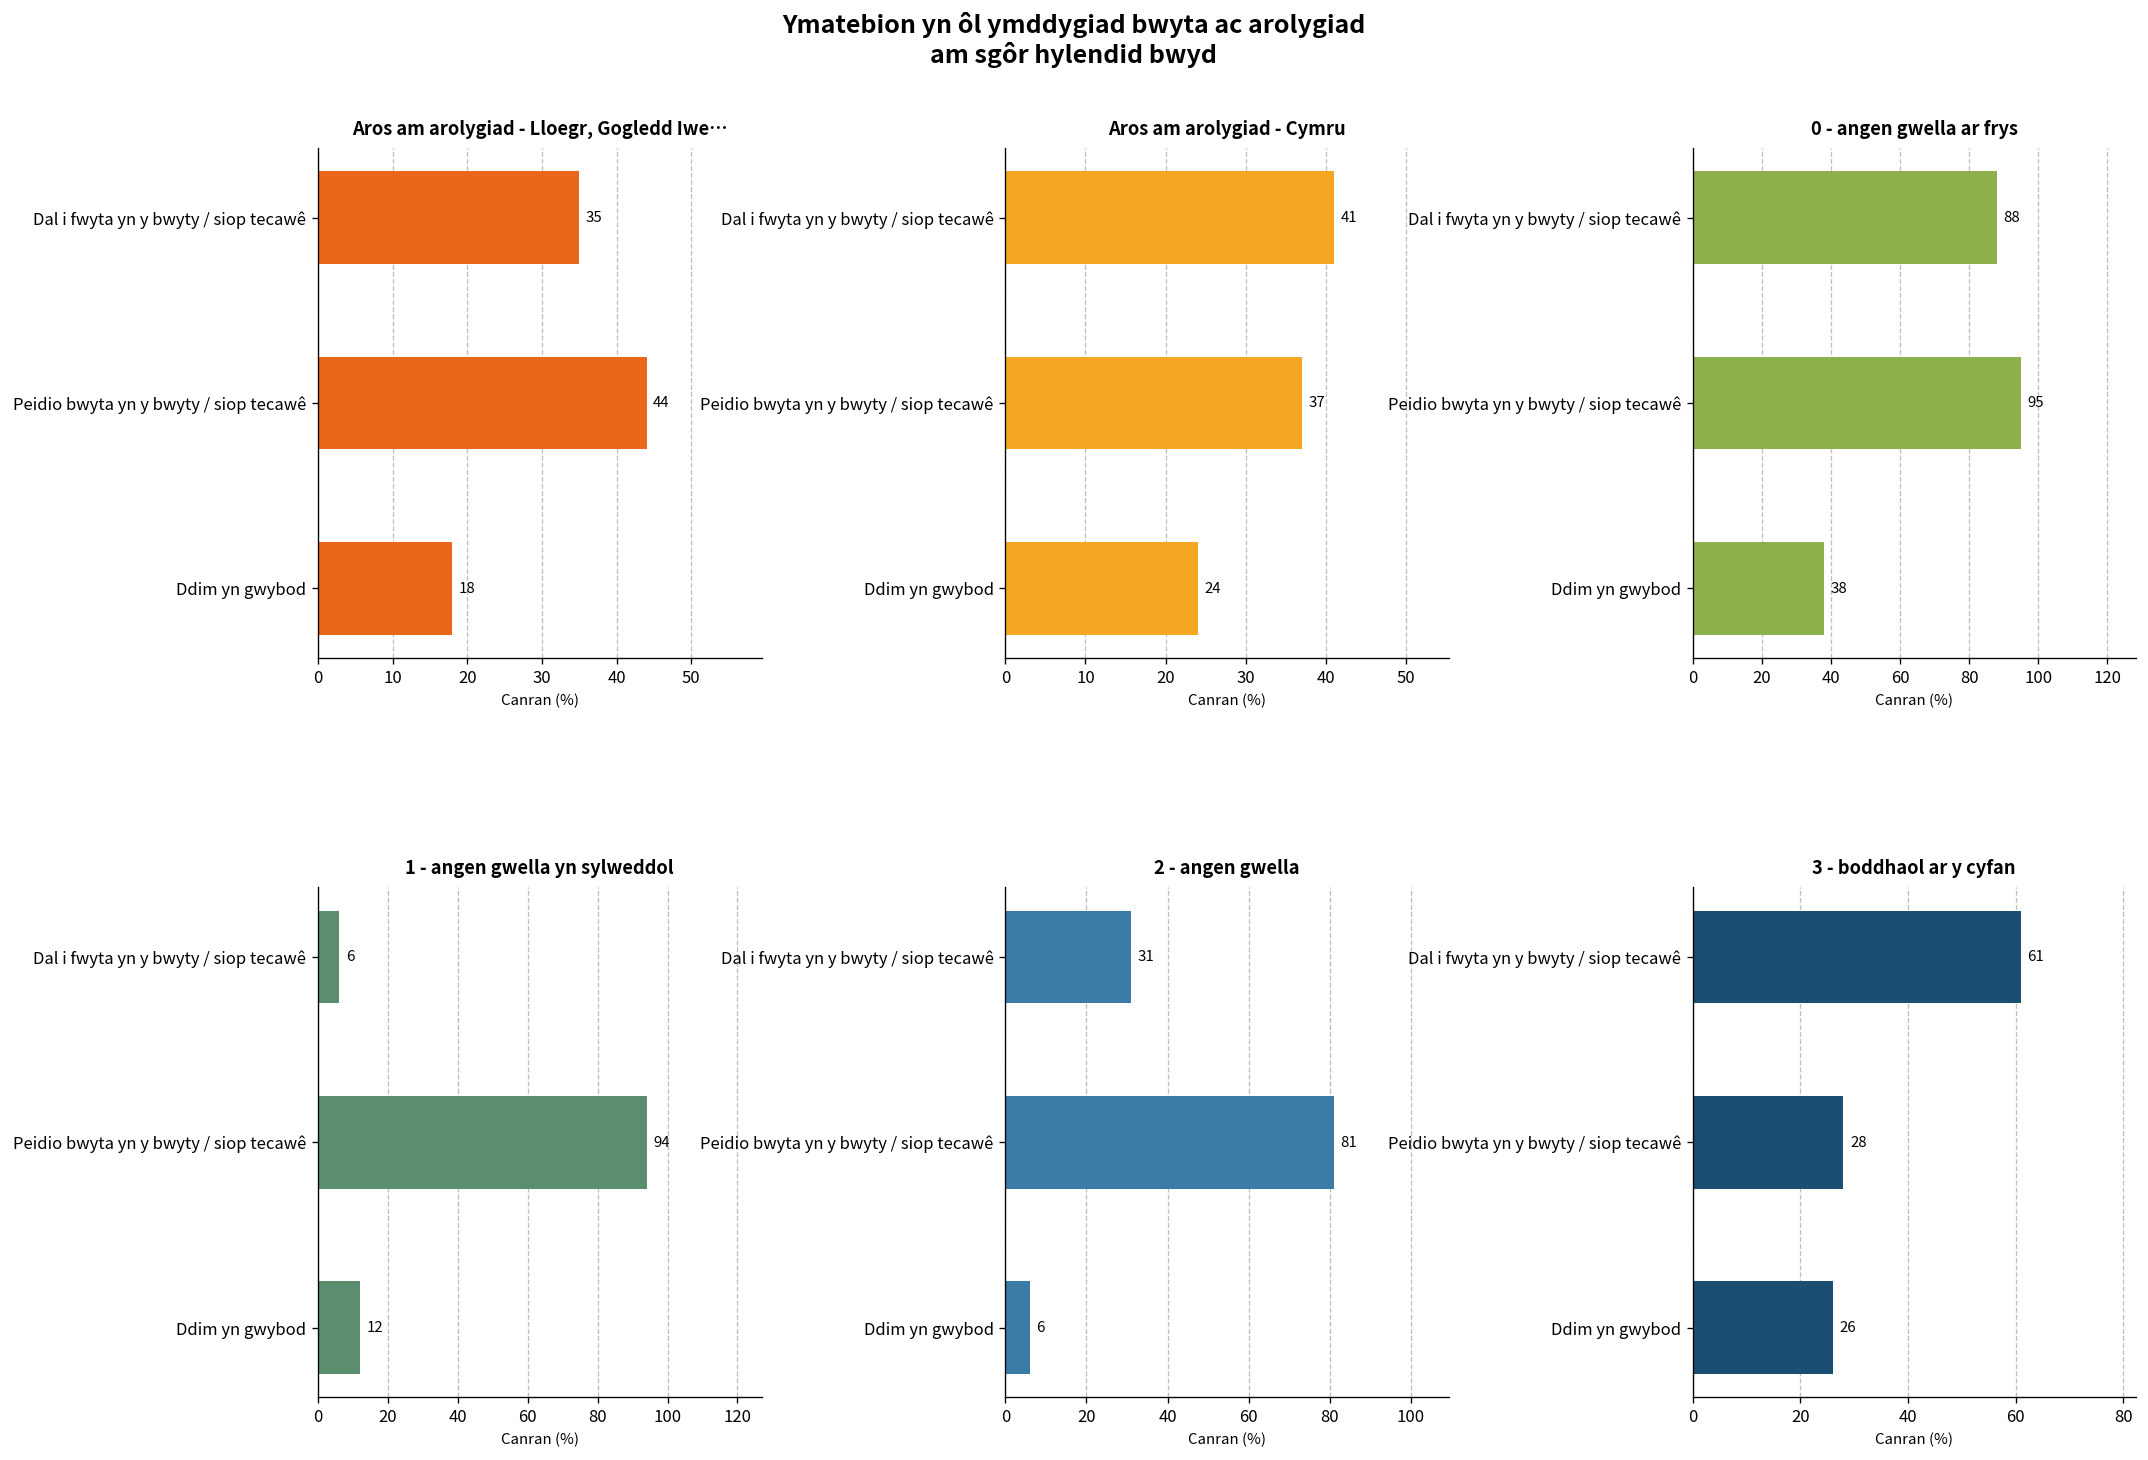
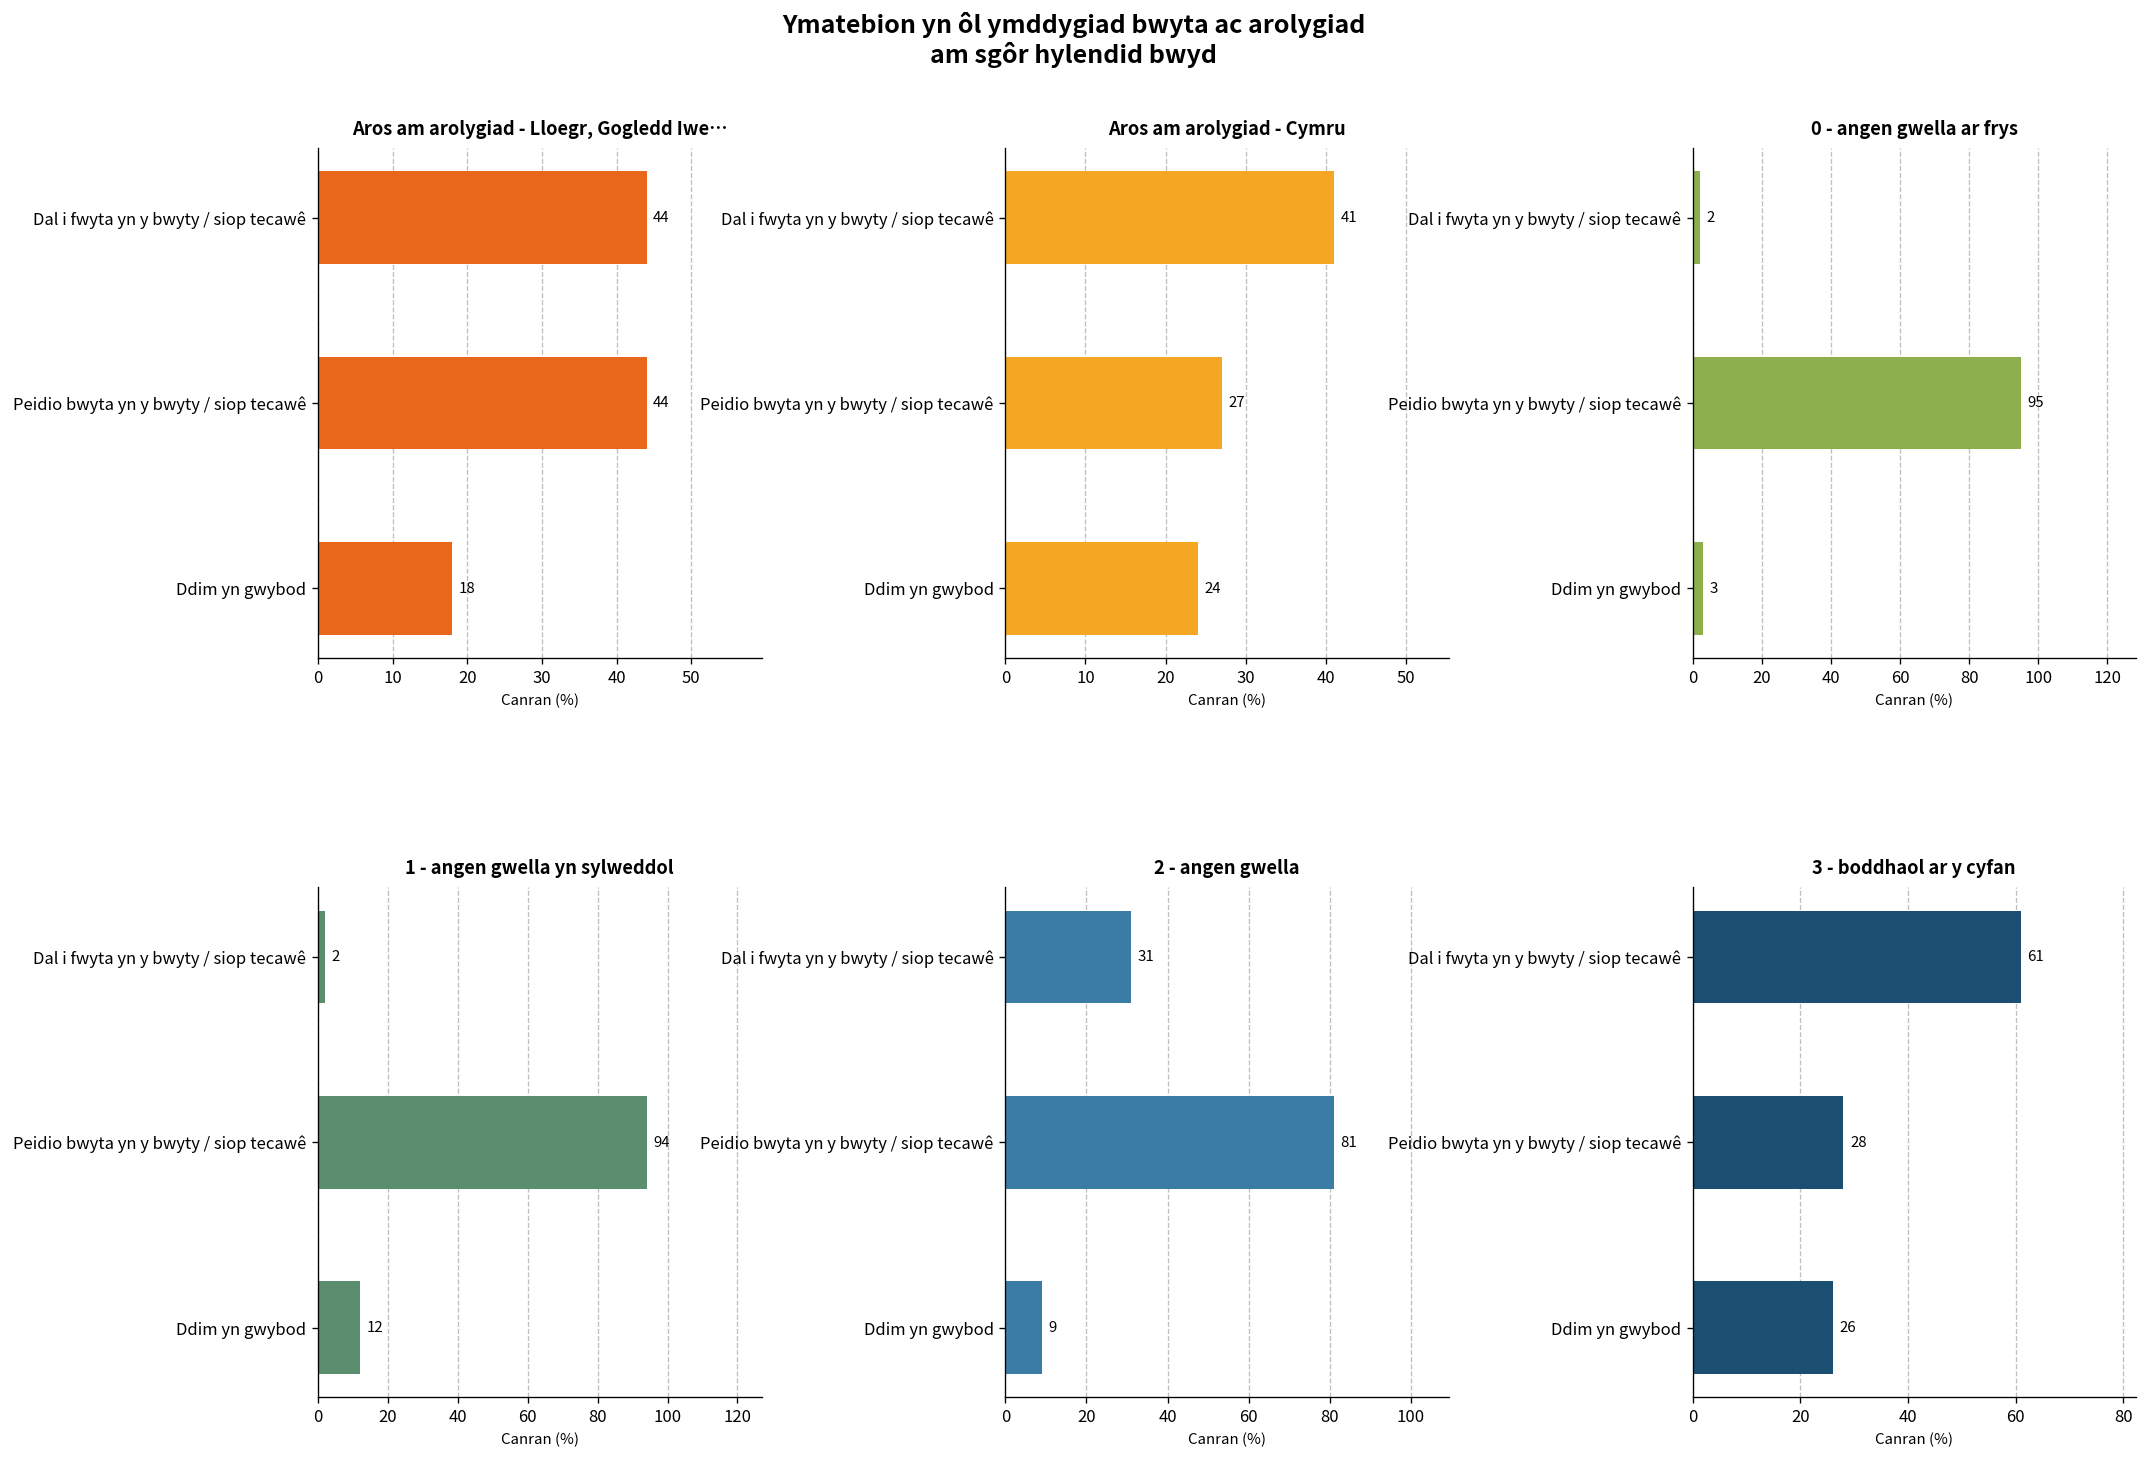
  {
    "Aros am arolygiad - Lloegr, Gogledd Iwe…": {
-     "Dal i fwyta yn y bwyty / siop tecawê": 35,
+     "Dal i fwyta yn y bwyty / siop tecawê": 44,
      "Peidio bwyta yn y bwyty / siop tecawê": 44,
      "Ddim yn gwybod": 18
    },
    "Aros am arolygiad - Cymru": {
      "Dal i fwyta yn y bwyty / siop tecawê": 41,
-     "Peidio bwyta yn y bwyty / siop tecawê": 37,
+     "Peidio bwyta yn y bwyty / siop tecawê": 27,
      "Ddim yn gwybod": 24
    },
    "0 - angen gwella ar frys": {
-     "Dal i fwyta yn y bwyty / siop tecawê": 88,
+     "Dal i fwyta yn y bwyty / siop tecawê": 2,
      "Peidio bwyta yn y bwyty / siop tecawê": 95,
-     "Ddim yn gwybod": 38
+     "Ddim yn gwybod": 3
    },
    "1 - angen gwella yn sylweddol": {
-     "Dal i fwyta yn y bwyty / siop tecawê": 6,
+     "Dal i fwyta yn y bwyty / siop tecawê": 2,
      "Peidio bwyta yn y bwyty / siop tecawê": 94,
      "Ddim yn gwybod": 12
    },
    "2 - angen gwella": {
      "Dal i fwyta yn y bwyty / siop tecawê": 31,
      "Peidio bwyta yn y bwyty / siop tecawê": 81,
-     "Ddim yn gwybod": 6
+     "Ddim yn gwybod": 9
    },
    "3 - boddhaol ar y cyfan": {
      "Dal i fwyta yn y bwyty / siop tecawê": 61,
      "Peidio bwyta yn y bwyty / siop tecawê": 28,
      "Ddim yn gwybod": 26
    }
  }
